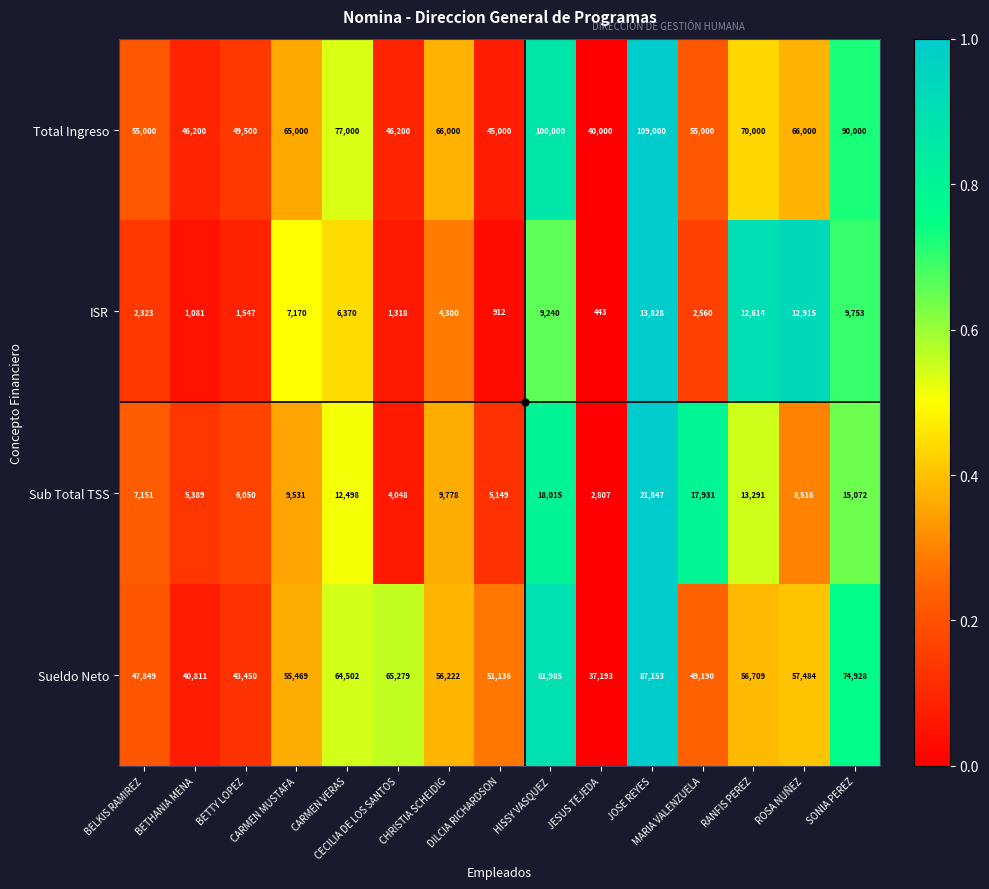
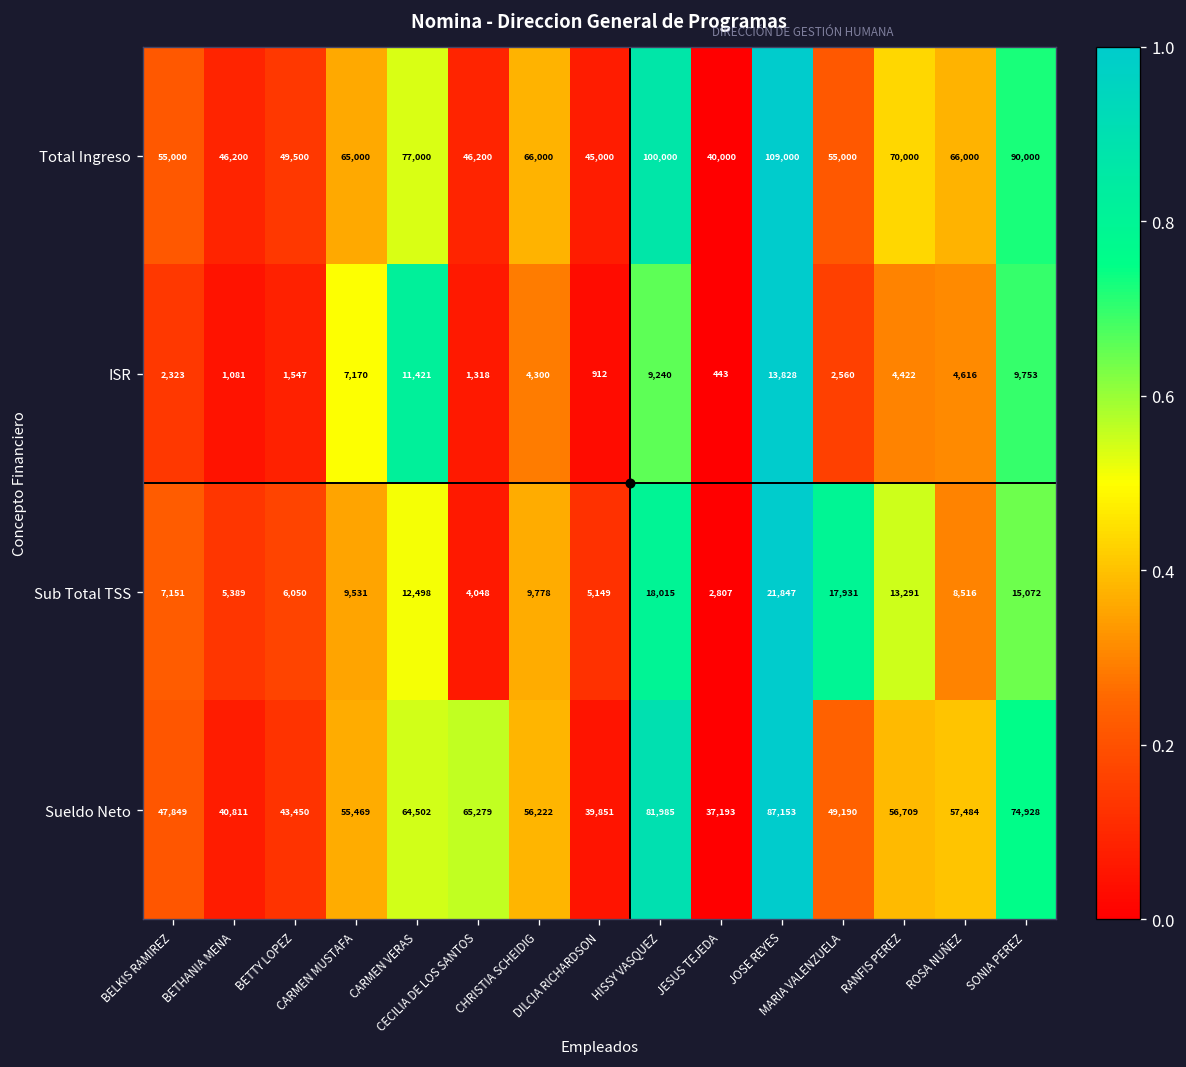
  {
    "Total Ingreso": {
      "BELKIS RAMIREZ": "55,000",
      "BETHANIA MENA": "46,200",
      "BETTY LOPEZ": "49,500",
      "CARMEN MUSTAFA": "65,000",
      "CARMEN VERAS": "77,000",
      "CECILIA DE LOS SANTOS": "46,200",
      "CHRISTIA SCHEIDIG": "66,000",
      "DILCIA RICHARDSON": "45,000",
      "HISSY VASQUEZ": "100,000",
      "JESUS TEJEDA": "40,000",
      "JOSE REYES": "109,000",
      "MARIA VALENZUELA": "55,000",
      "RANFIS PEREZ": "70,000",
      "ROSA NUÑEZ": "66,000",
      "SONIA PEREZ": "90,000"
    },
    "ISR": {
      "BELKIS RAMIREZ": "2,323",
      "BETHANIA MENA": "1,081",
      "BETTY LOPEZ": "1,547",
      "CARMEN MUSTAFA": "7,170",
-     "CARMEN VERAS": "6,370",
+     "CARMEN VERAS": "11,421",
      "CECILIA DE LOS SANTOS": "1,318",
      "CHRISTIA SCHEIDIG": "4,300",
      "DILCIA RICHARDSON": "912",
      "HISSY VASQUEZ": "9,240",
      "JESUS TEJEDA": "443",
      "JOSE REYES": "13,828",
      "MARIA VALENZUELA": "2,560",
-     "RANFIS PEREZ": "12,614",
-     "ROSA NUÑEZ": "12,915",
+     "RANFIS PEREZ": "4,422",
+     "ROSA NUÑEZ": "4,616",
      "SONIA PEREZ": "9,753"
    },
    "Sub Total TSS": {
      "BELKIS RAMIREZ": "7,151",
      "BETHANIA MENA": "5,389",
      "BETTY LOPEZ": "6,050",
      "CARMEN MUSTAFA": "9,531",
      "CARMEN VERAS": "12,498",
      "CECILIA DE LOS SANTOS": "4,048",
      "CHRISTIA SCHEIDIG": "9,778",
      "DILCIA RICHARDSON": "5,149",
      "HISSY VASQUEZ": "18,015",
      "JESUS TEJEDA": "2,807",
      "JOSE REYES": "21,847",
      "MARIA VALENZUELA": "17,931",
      "RANFIS PEREZ": "13,291",
      "ROSA NUÑEZ": "8,516",
      "SONIA PEREZ": "15,072"
    },
    "Sueldo Neto": {
      "BELKIS RAMIREZ": "47,849",
      "BETHANIA MENA": "40,811",
      "BETTY LOPEZ": "43,450",
      "CARMEN MUSTAFA": "55,469",
      "CARMEN VERAS": "64,502",
      "CECILIA DE LOS SANTOS": "65,279",
      "CHRISTIA SCHEIDIG": "56,222",
-     "DILCIA RICHARDSON": "51,136",
+     "DILCIA RICHARDSON": "39,851",
      "HISSY VASQUEZ": "81,985",
      "JESUS TEJEDA": "37,193",
      "JOSE REYES": "87,153",
      "MARIA VALENZUELA": "49,190",
      "RANFIS PEREZ": "56,709",
      "ROSA NUÑEZ": "57,484",
      "SONIA PEREZ": "74,928"
    }
  }
